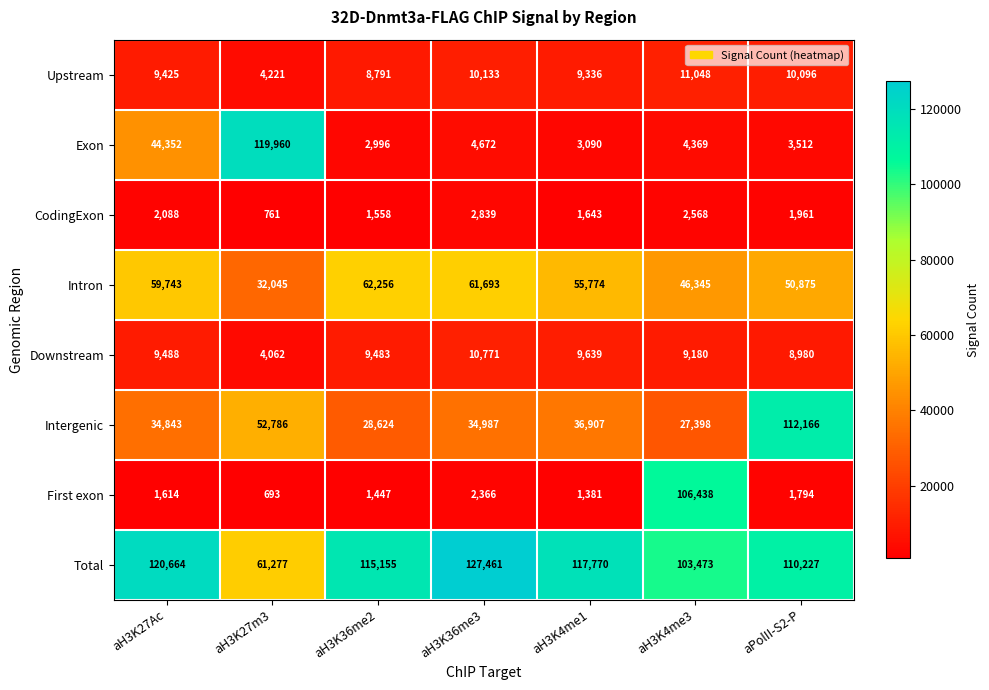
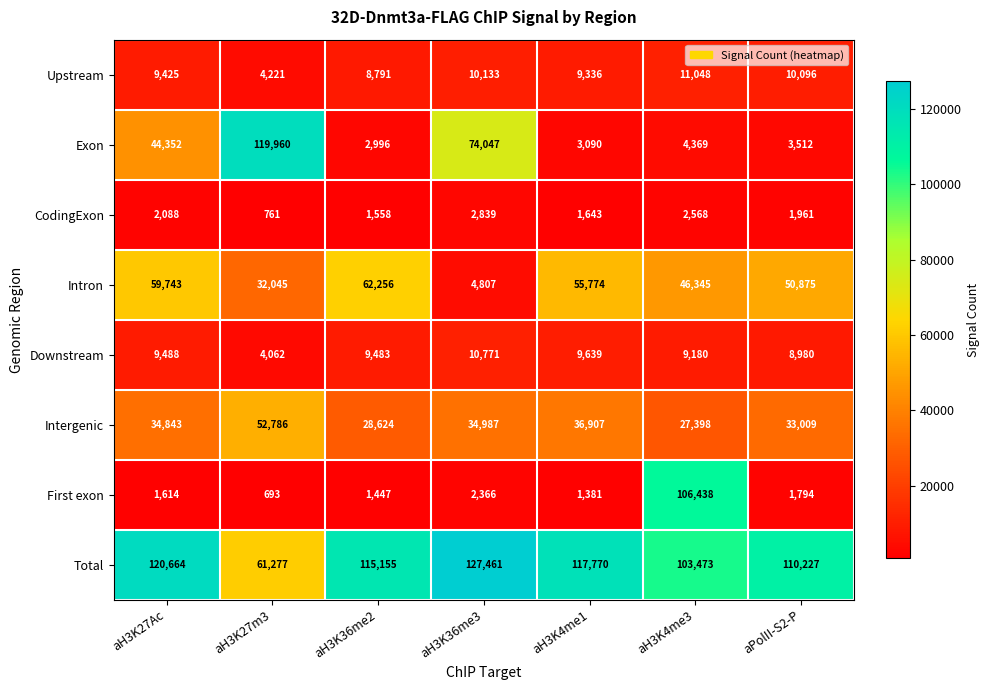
  {
    "Upstream": {
      "aH3K27Ac": "9,425",
      "aH3K27m3": "4,221",
      "aH3K36me2": "8,791",
      "aH3K36me3": "10,133",
      "aH3K4me1": "9,336",
      "aH3K4me3": "11,048",
      "aPolII-S2-P": "10,096"
    },
    "Exon": {
      "aH3K27Ac": "44,352",
      "aH3K27m3": "119,960",
      "aH3K36me2": "2,996",
-     "aH3K36me3": "4,672",
+     "aH3K36me3": "74,047",
      "aH3K4me1": "3,090",
      "aH3K4me3": "4,369",
      "aPolII-S2-P": "3,512"
    },
    "CodingExon": {
      "aH3K27Ac": "2,088",
      "aH3K27m3": "761",
      "aH3K36me2": "1,558",
      "aH3K36me3": "2,839",
      "aH3K4me1": "1,643",
      "aH3K4me3": "2,568",
      "aPolII-S2-P": "1,961"
    },
    "Intron": {
      "aH3K27Ac": "59,743",
      "aH3K27m3": "32,045",
      "aH3K36me2": "62,256",
-     "aH3K36me3": "61,693",
+     "aH3K36me3": "4,807",
      "aH3K4me1": "55,774",
      "aH3K4me3": "46,345",
      "aPolII-S2-P": "50,875"
    },
    "Downstream": {
      "aH3K27Ac": "9,488",
      "aH3K27m3": "4,062",
      "aH3K36me2": "9,483",
      "aH3K36me3": "10,771",
      "aH3K4me1": "9,639",
      "aH3K4me3": "9,180",
      "aPolII-S2-P": "8,980"
    },
    "Intergenic": {
      "aH3K27Ac": "34,843",
      "aH3K27m3": "52,786",
      "aH3K36me2": "28,624",
      "aH3K36me3": "34,987",
      "aH3K4me1": "36,907",
      "aH3K4me3": "27,398",
-     "aPolII-S2-P": "112,166"
+     "aPolII-S2-P": "33,009"
    },
    "First exon": {
      "aH3K27Ac": "1,614",
      "aH3K27m3": "693",
      "aH3K36me2": "1,447",
      "aH3K36me3": "2,366",
      "aH3K4me1": "1,381",
      "aH3K4me3": "106,438",
      "aPolII-S2-P": "1,794"
    },
    "Total": {
      "aH3K27Ac": "120,664",
      "aH3K27m3": "61,277",
      "aH3K36me2": "115,155",
      "aH3K36me3": "127,461",
      "aH3K4me1": "117,770",
      "aH3K4me3": "103,473",
      "aPolII-S2-P": "110,227"
    }
  }
